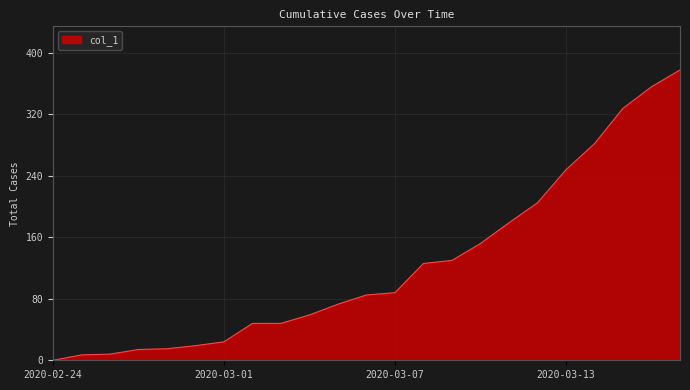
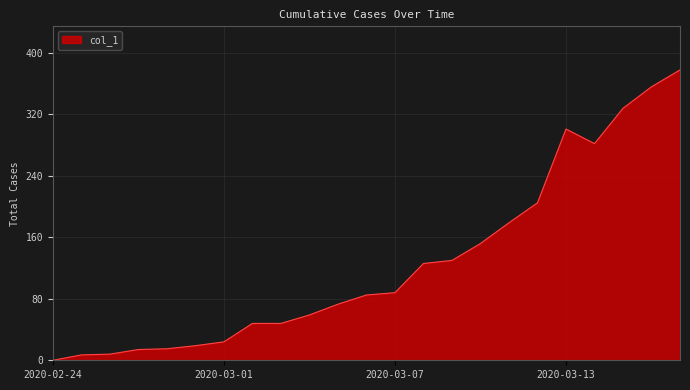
  {
    "2020-02-24": 0,
    "2020-03-01": 20,
    "2020-03-07": 90,
-   "2020-03-13": 250
+   "2020-03-13": 300
  }
